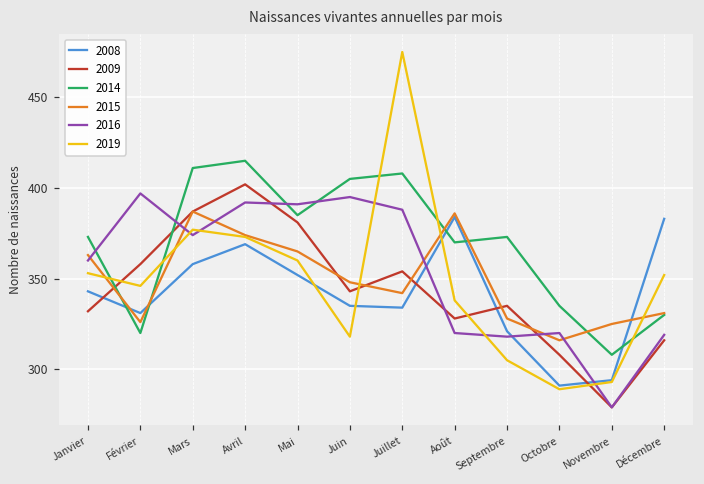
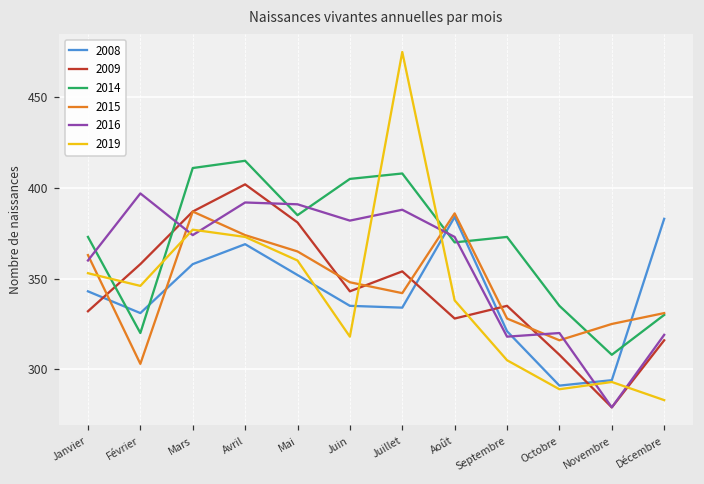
  {
    "2008": {
      "Janvier": 343,
      "Février": 331,
      "Mars": 358,
      "Avril": 369,
      "Mai": 352,
      "Juin": 335,
      "Juillet": 334,
      "Août": 384,
      "Septembre": 321,
      "Octobre": 291,
      "Décembre": 383
    },
    "2009": {
      "Janvier": 332,
      "Février": 358,
      "Avril": 402,
      "Mai": 381,
      "Juin": 343,
      "Juillet": 354,
      "Août": 328,
      "Septembre": 335,
      "Octobre": 308,
      "Décembre": 316
    },
    "2014": {
      "Janvier": 373,
      "Février": 320,
      "Mars": 411,
      "Avril": 415,
      "Mai": 385,
      "Juin": 405,
      "Juillet": 408,
      "Août": 370,
      "Septembre": 373,
      "Octobre": 335,
      "Novembre": 308
    },
    "2015": {
      "Janvier": 363,
-     "Février": 326,
+     "Février": 303,
      "Mai": 365,
      "Juin": 348,
      "Juillet": 342,
      "Août": 386,
      "Septembre": 328,
      "Octobre": 316,
      "Novembre": 325
    },
    "2016": {
      "Janvier": 360,
      "Février": 397,
      "Mars": 374,
      "Avril": 392,
      "Mai": 391,
-     "Juin": 395,
+     "Juin": 382,
      "Juillet": 388,
-     "Août": 320,
+     "Août": 373,
      "Septembre": 318,
      "Octobre": 320,
      "Décembre": 319
    },
    "2019": {
      "Janvier": 353,
      "Février": 346,
      "Mars": 377,
      "Mai": 360,
      "Juin": 318,
      "Juillet": 475,
      "Août": 338,
      "Septembre": 305,
      "Octobre": 289,
-     "Décembre": 352
+     "Décembre": 283
    }
  }
